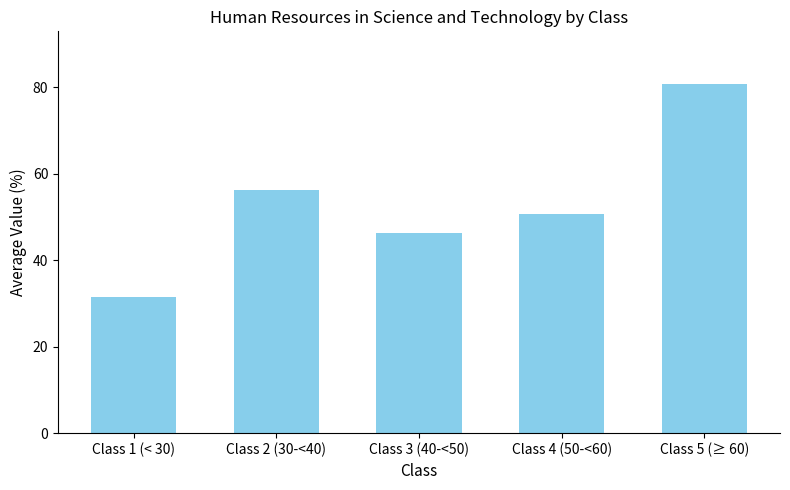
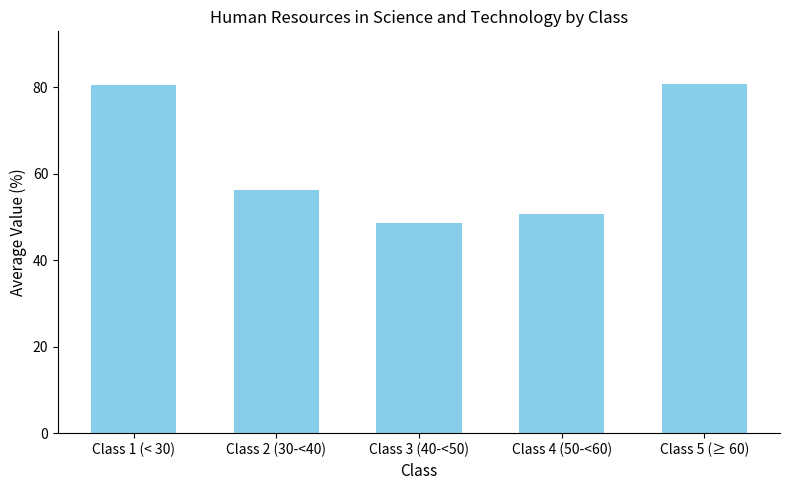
  {
-   "Class 1 (< 30)": 32,
+   "Class 1 (< 30)": 80,
    "Class 2 (30-<40)": 56,
-   "Class 3 (40-<50)": 46,
+   "Class 3 (40-<50)": 49,
    "Class 4 (50-<60)": 51,
    "Class 5 (≥ 60)": 81
  }
